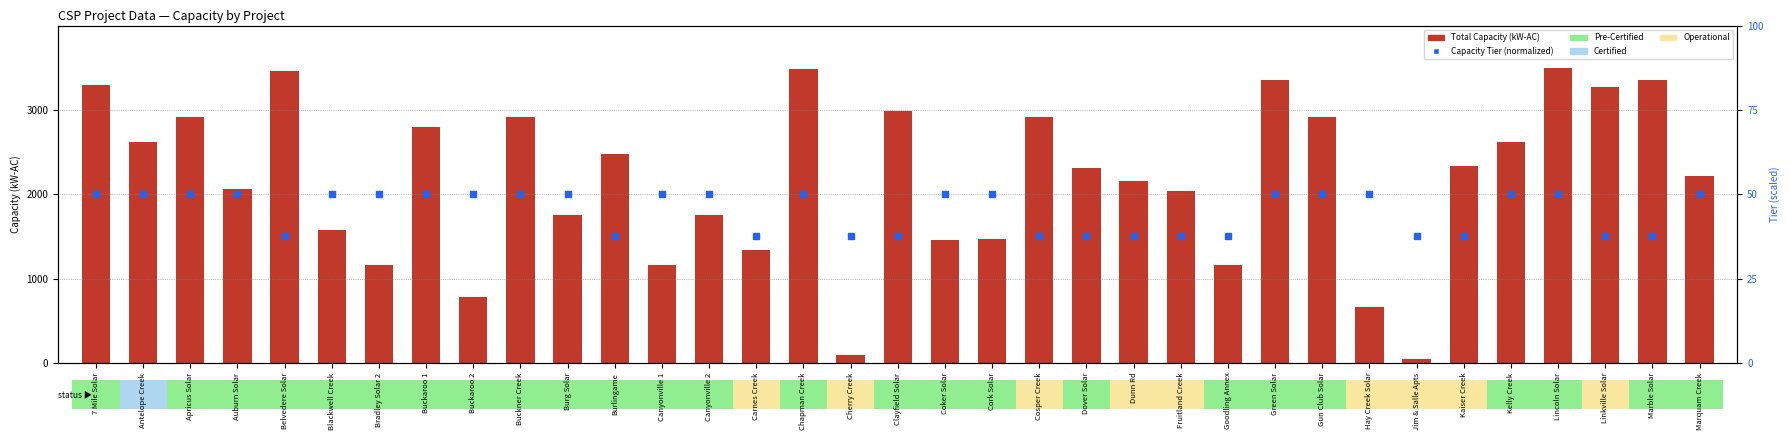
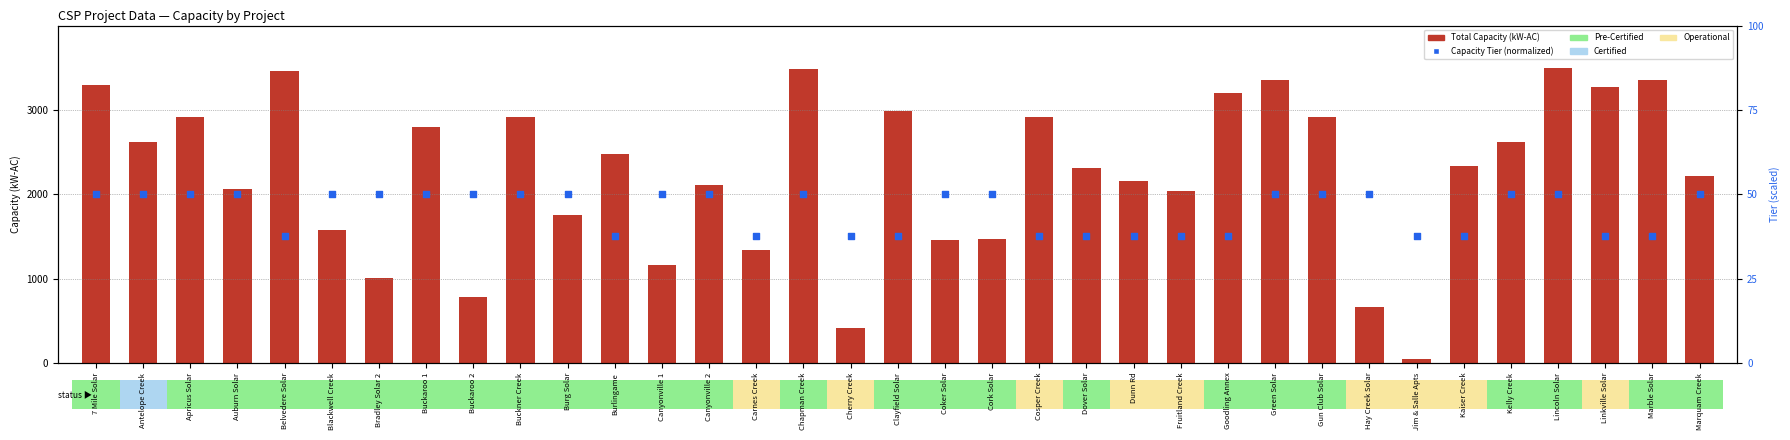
  {
    "Total Capacity (kW-AC)": {
      "7 Mile Solar": 3300,
      "Antelope Creek": 2600,
      "Apricus Solar": 2900,
      "Auburn Solar": 2100,
      "Belvedere Solar": 3500,
      "Blackwell Creek": 1600,
-     "Bradley Solar 2": 1200,
+     "Bradley Solar 2": 1000,
      "Buckaroo 1": 2800,
      "Buckaroo 2": 800,
      "Buckner Creek": 2900,
      "Burg Solar": 1800,
      "Burlingame": 2500,
      "Canyonville 1": 1200,
-     "Canyonville 2": 1800,
+     "Canyonville 2": 2100,
      "Carnes Creek": 1300,
      "Chapman Creek": 3500,
-     "Cherry Creek": 100,
+     "Cherry Creek": 400,
      "Clayfield Solar": 3000,
      "Coker Solar": 1500,
      "Cork Solar": 1500,
      "Cosper Creek": 2900,
      "Dover Solar": 2300,
      "Dunn Rd": 2200,
      "Fruitland Creek": 2000,
-     "Goodling Annex": 1200,
+     "Goodling Annex": 3200,
      "Green Solar": 3400,
      "Gun Club Solar": 2900,
      "Hay Creek Solar": 700,
      "Jim & Salle Apts": 0,
      "Kaiser Creek": 2300,
      "Kelly Creek": 2600,
      "Lincoln Solar": 3500,
      "Linkville Solar": 3300,
      "Marble Solar": 3400,
      "Marquam Creek": 2200
    }
  }
